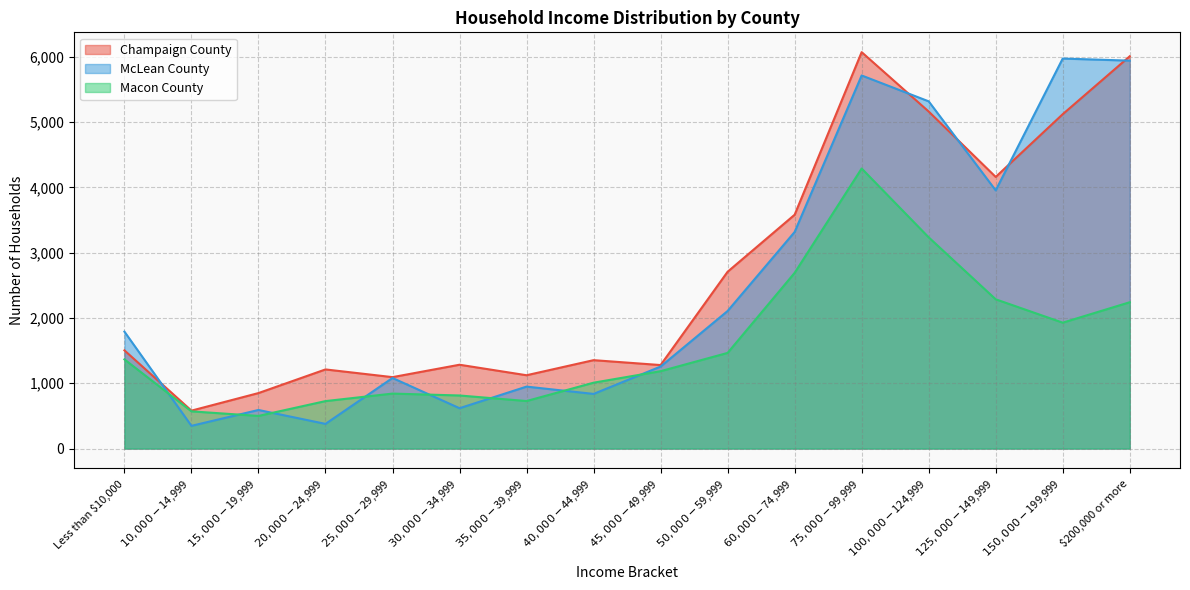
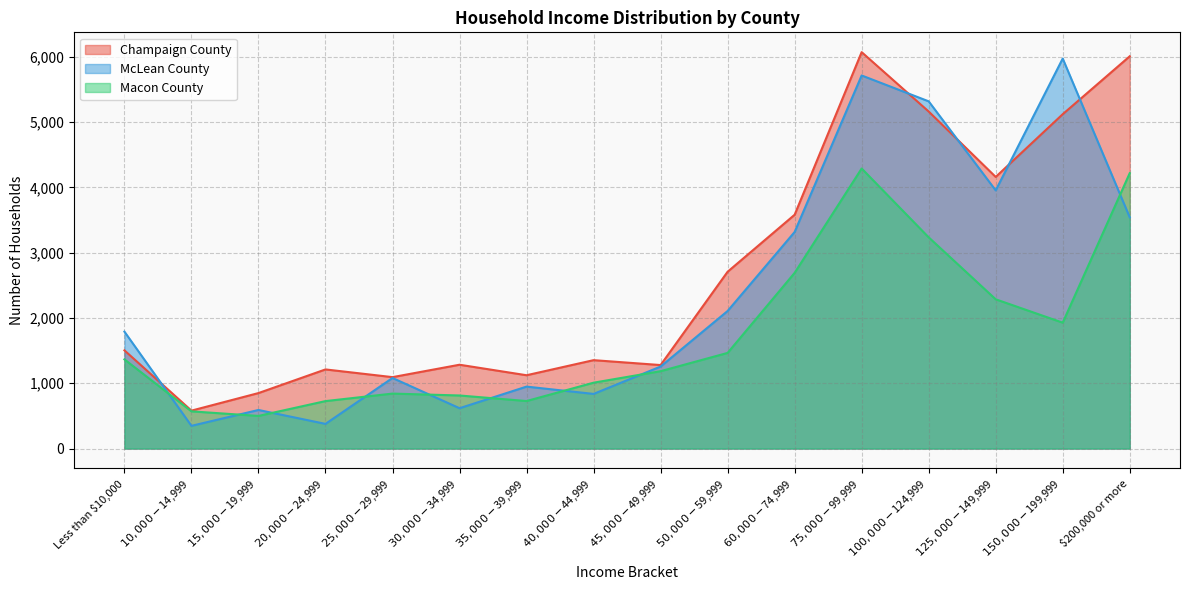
  {
    "Champaign County": {
      "Less than $10,000": "1,500",
      "$200,000 or more": "6,000"
    },
    "McLean County": {
      "Less than $10,000": "1,800",
-     "$200,000 or more": "5,900"
+     "$200,000 or more": "3,500"
    },
    "Macon County": {
      "Less than $10,000": "1,400",
-     "$200,000 or more": "2,200"
+     "$200,000 or more": "4,200"
    }
  }
